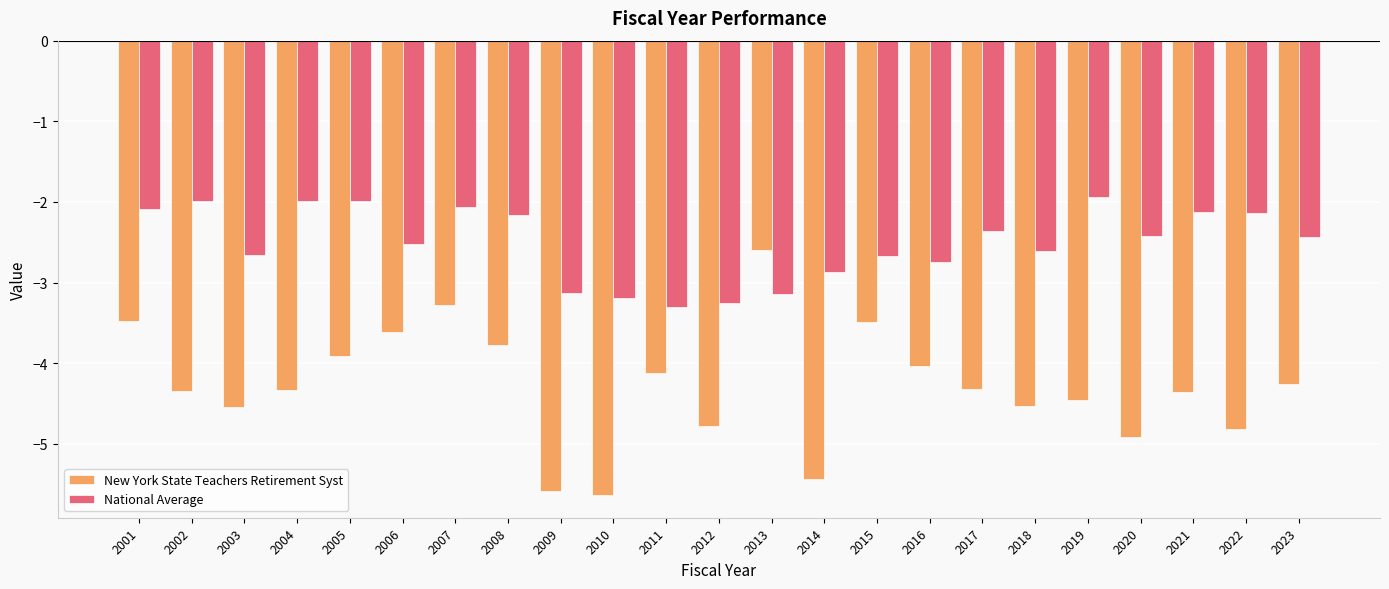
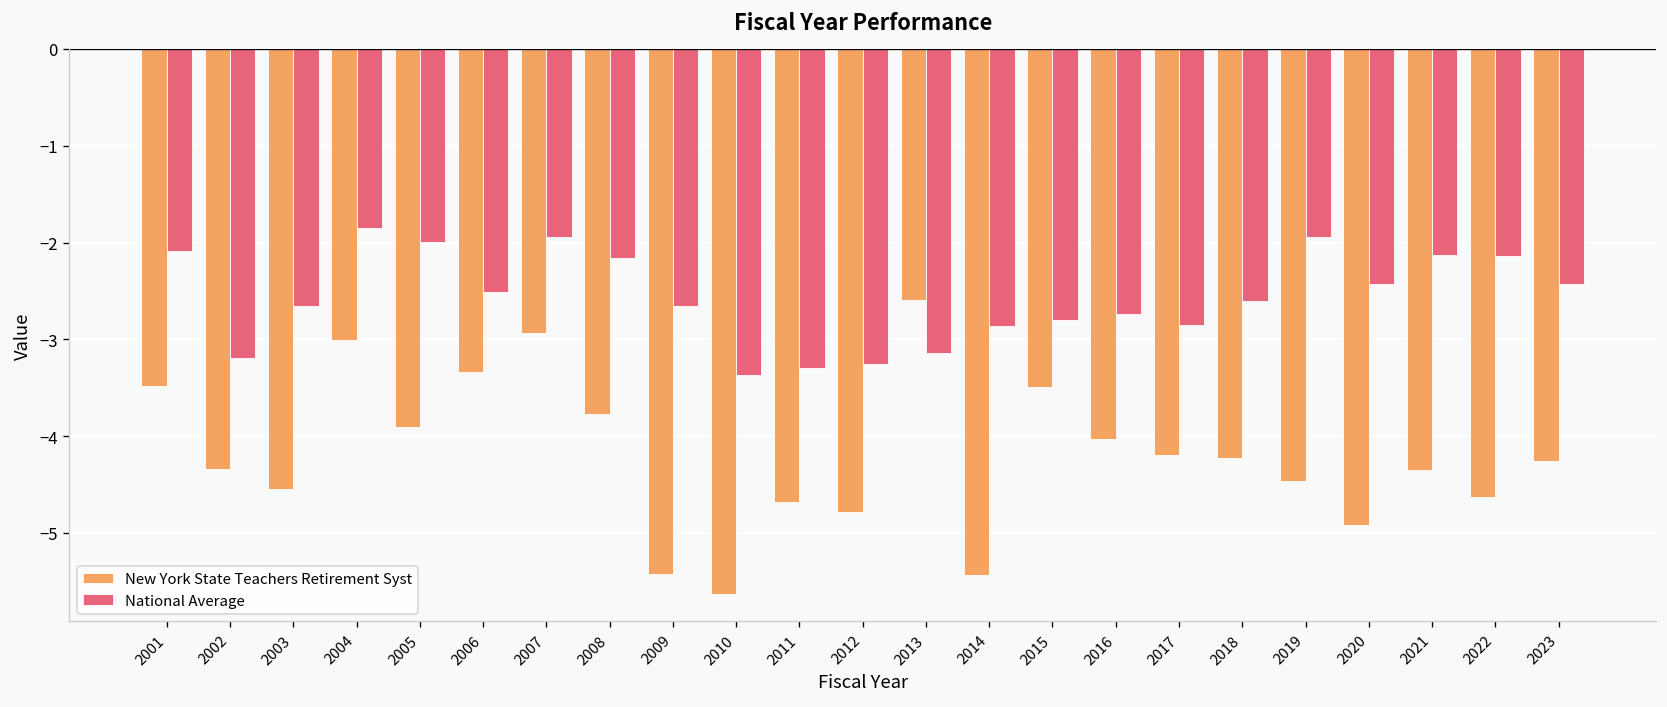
  {
    "New York State Teachers Retirement Syst": {
      "2001": -3.5,
      "2002": -4.3,
      "2003": -4.5,
-     "2004": -4.3,
+     "2004": -3.0,
      "2005": -3.9,
-     "2006": -3.6,
-     "2007": -3.3,
+     "2006": -3.3,
+     "2007": -2.9,
      "2008": -3.8,
-     "2009": -5.6,
+     "2009": -5.4,
      "2010": -5.6,
-     "2011": -4.1,
+     "2011": -4.7,
      "2012": -4.8,
      "2013": -2.6,
      "2014": -5.4,
      "2015": -3.5,
      "2016": -4.0,
-     "2017": -4.3,
-     "2018": -4.5,
+     "2017": -4.2,
+     "2018": -4.2,
      "2019": -4.5,
      "2020": -4.9,
      "2021": -4.4,
-     "2022": -4.8,
+     "2022": -4.6,
      "2023": -4.3
    },
    "National Average": {
      "2001": -2.1,
-     "2002": -2.0,
+     "2002": -3.2,
      "2003": -2.7,
-     "2004": -2.0,
+     "2004": -1.9,
      "2005": -2.0,
      "2006": -2.5,
-     "2007": -2.1,
+     "2007": -1.9,
      "2008": -2.2,
-     "2009": -3.1,
-     "2010": -3.2,
+     "2009": -2.7,
+     "2010": -3.4,
      "2011": -3.3,
      "2012": -3.3,
      "2013": -3.1,
      "2014": -2.9,
-     "2015": -2.7,
+     "2015": -2.8,
      "2016": -2.7,
-     "2017": -2.4,
+     "2017": -2.9,
      "2018": -2.6,
      "2019": -1.9,
      "2020": -2.4,
      "2021": -2.1,
      "2022": -2.1,
      "2023": -2.4
    }
  }
